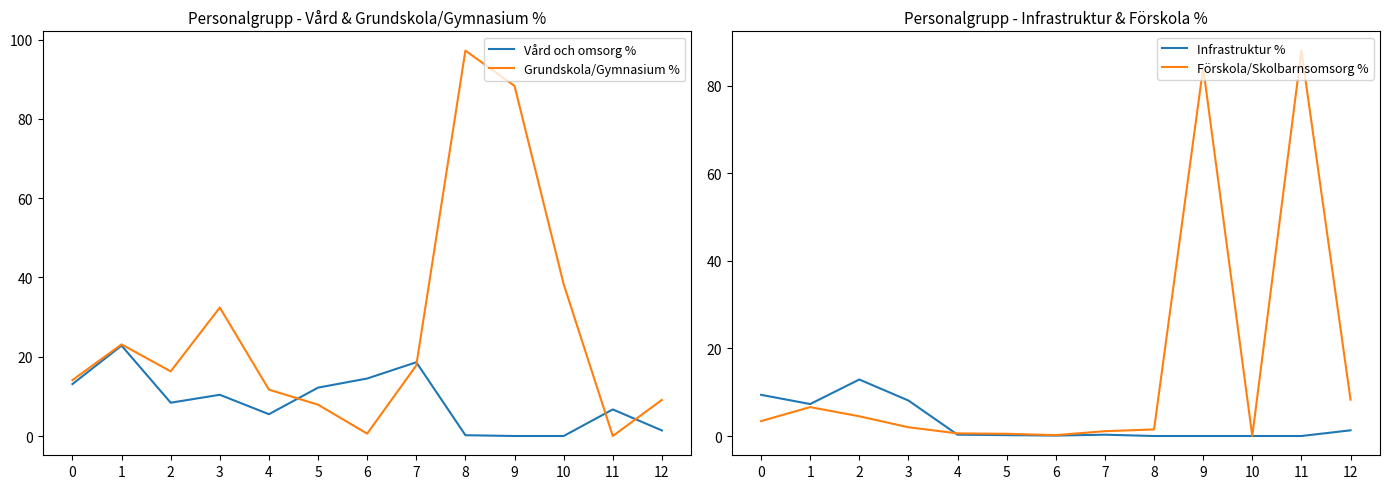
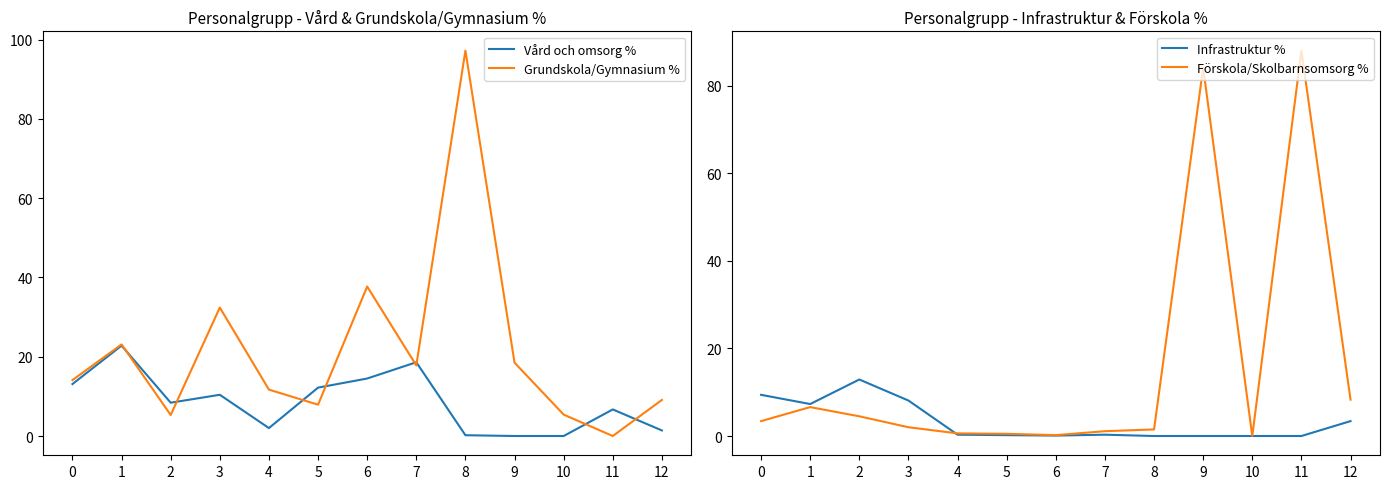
  {
    "Personalgrupp - Vård & Grundskola/Gymnasium %": {
      "Vård och omsorg %": {
        "0": 13,
        "2": 8,
        "3": 10,
-       "4": 6,
+       "4": 2,
        "5": 12,
        "6": 15,
        "7": 19,
        "8": 0,
        "9": 0,
        "10": 0,
        "11": 7,
        "12": 1
      },
      "Grundskola/Gymnasium %": {
        "0": 14,
-       "2": 16,
+       "2": 5,
        "3": 32,
        "4": 12,
        "5": 8,
-       "6": 1,
+       "6": 38,
        "7": 18,
        "8": 97,
-       "9": 88,
-       "10": 38,
+       "9": 19,
+       "10": 5,
        "11": 0,
        "12": 9
      }
    },
    "Personalgrupp - Infrastruktur & Förskola %": {
      "Infrastruktur %": {
        "0": 9,
        "1": 7,
        "2": 13,
        "3": 8,
        "7": 0,
        "8": 0,
        "9": 0,
        "11": 0,
-       "12": 1
+       "12": 3
      },
      "Förskola/Skolbarnsomsorg %": {
        "0": 3,
        "1": 7,
        "2": 5,
        "3": 2,
        "7": 1,
        "8": 2,
        "12": 8
      }
    }
  }
